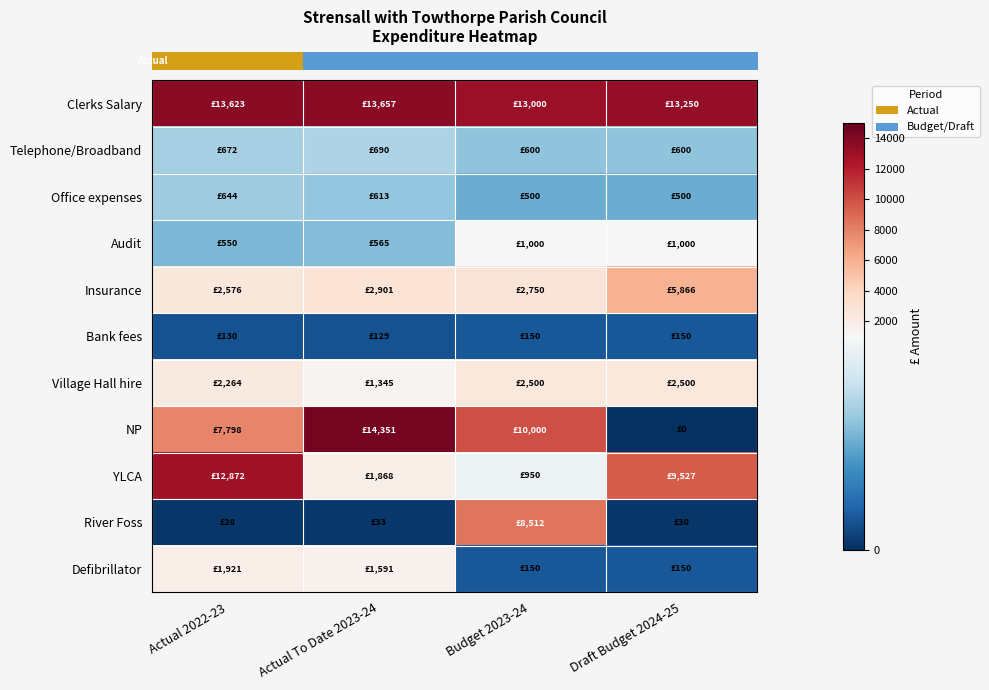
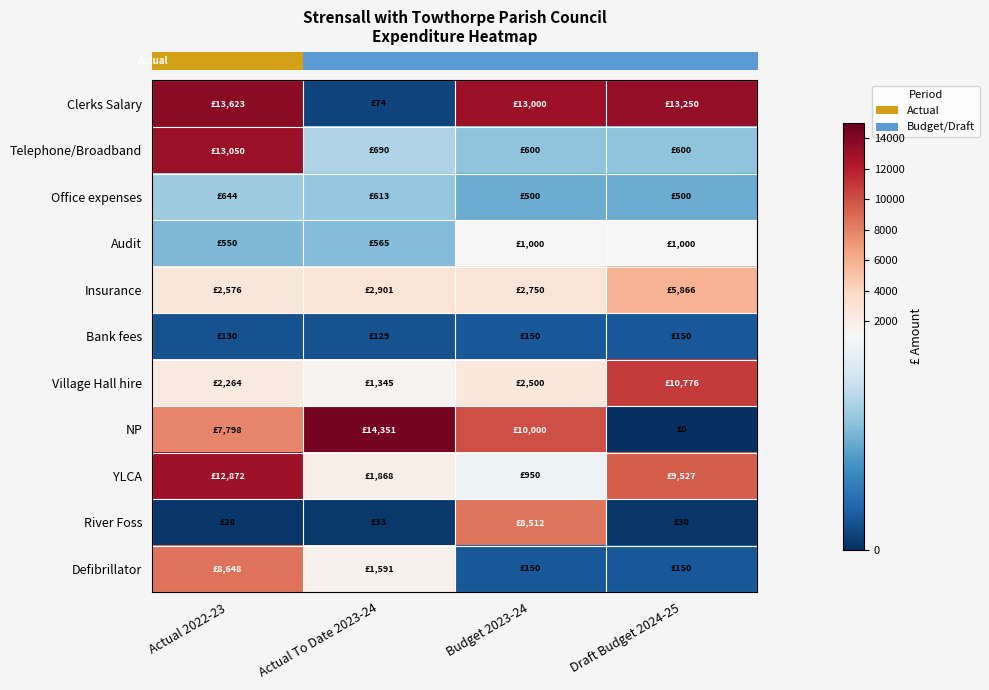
  {
    "Clerks Salary": {
      "Actual 2022-23": "£13,623",
-     "Actual To Date 2023-24": "£13,657",
+     "Actual To Date 2023-24": "£74",
      "Budget 2023-24": "£13,000",
      "Draft Budget 2024-25": "£13,250"
    },
    "Telephone/Broadband": {
-     "Actual 2022-23": "£672",
+     "Actual 2022-23": "£13,050",
      "Actual To Date 2023-24": "£690",
      "Budget 2023-24": "£600",
      "Draft Budget 2024-25": "£600"
    },
    "Office expenses": {
      "Actual 2022-23": "£644",
      "Actual To Date 2023-24": "£613",
      "Budget 2023-24": "£500",
      "Draft Budget 2024-25": "£500"
    },
    "Audit": {
      "Actual 2022-23": "£550",
      "Actual To Date 2023-24": "£565",
      "Budget 2023-24": "£1,000",
      "Draft Budget 2024-25": "£1,000"
    },
    "Insurance": {
      "Actual 2022-23": "£2,576",
      "Actual To Date 2023-24": "£2,901",
      "Budget 2023-24": "£2,750",
      "Draft Budget 2024-25": "£5,866"
    },
    "Bank fees": {
      "Actual 2022-23": "£130",
      "Actual To Date 2023-24": "£129",
      "Budget 2023-24": "£150",
      "Draft Budget 2024-25": "£150"
    },
    "Village Hall hire": {
      "Actual 2022-23": "£2,264",
      "Actual To Date 2023-24": "£1,345",
      "Budget 2023-24": "£2,500",
-     "Draft Budget 2024-25": "£2,500"
+     "Draft Budget 2024-25": "£10,776"
    },
    "NP": {
      "Actual 2022-23": "£7,798",
      "Actual To Date 2023-24": "£14,351",
      "Budget 2023-24": "£10,000",
      "Draft Budget 2024-25": "£0"
    },
    "YLCA": {
      "Actual 2022-23": "£12,872",
      "Actual To Date 2023-24": "£1,868",
      "Budget 2023-24": "£950",
      "Draft Budget 2024-25": "£9,527"
    },
    "River Foss": {
      "Actual 2022-23": "£28",
      "Actual To Date 2023-24": "£33",
      "Budget 2023-24": "£8,512",
      "Draft Budget 2024-25": "£30"
    },
    "Defibrillator": {
-     "Actual 2022-23": "£1,921",
+     "Actual 2022-23": "£8,648",
      "Actual To Date 2023-24": "£1,591",
      "Budget 2023-24": "£150",
      "Draft Budget 2024-25": "£150"
    }
  }
